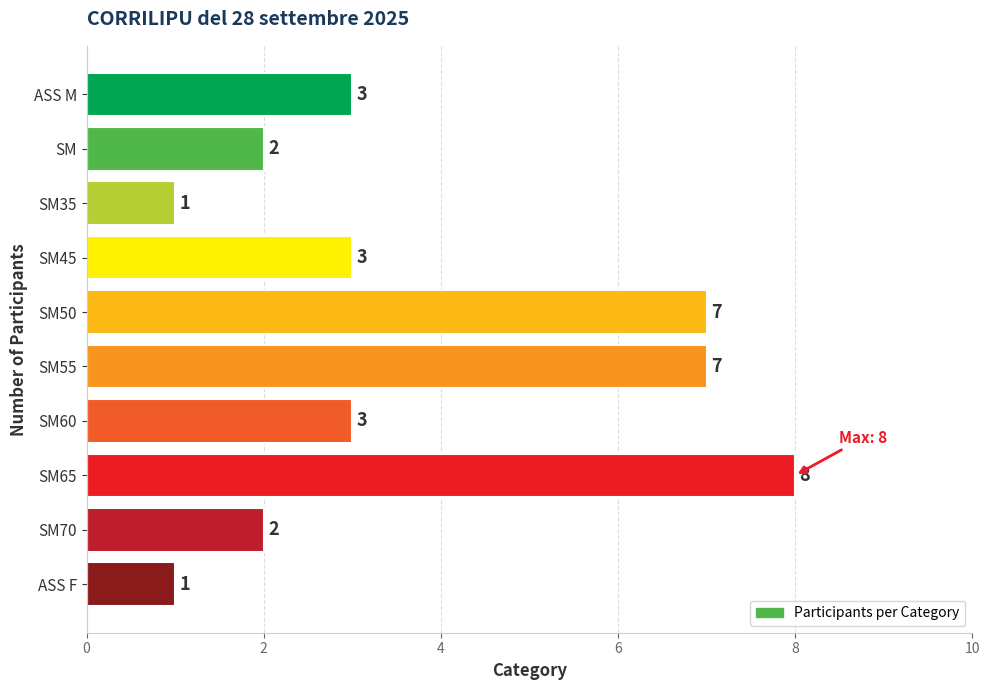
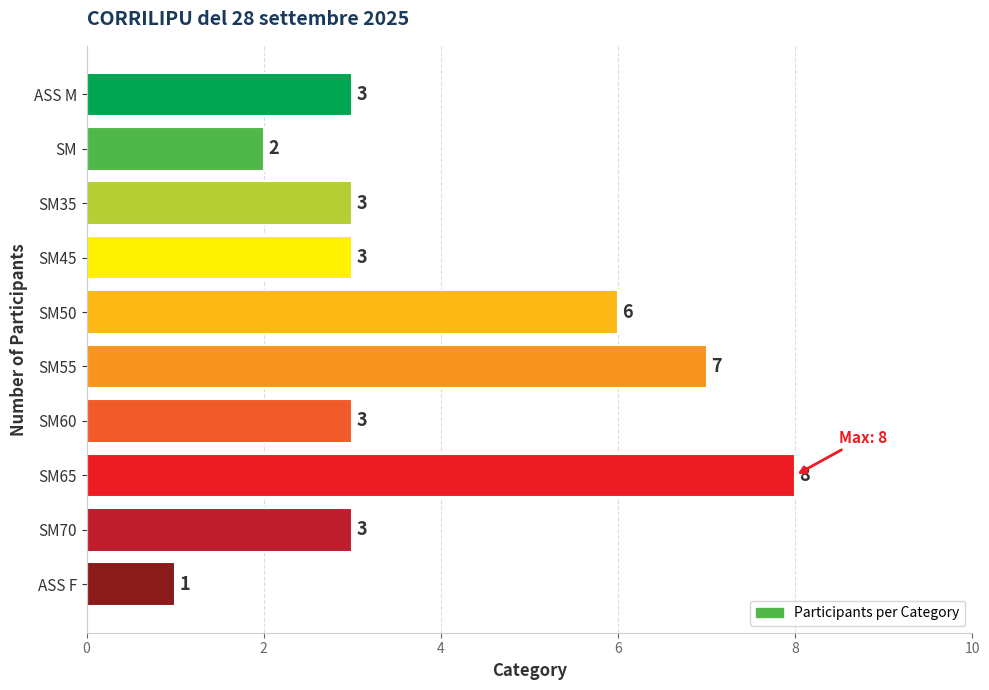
  {
    "ASS M": 3,
    "SM": 2,
-   "SM35": 1,
+   "SM35": 3,
    "SM45": 3,
-   "SM50": 7,
+   "SM50": 6,
    "SM55": 7,
    "SM60": 3,
    "SM65": 8,
-   "SM70": 2,
+   "SM70": 3,
    "ASS F": 1
  }
